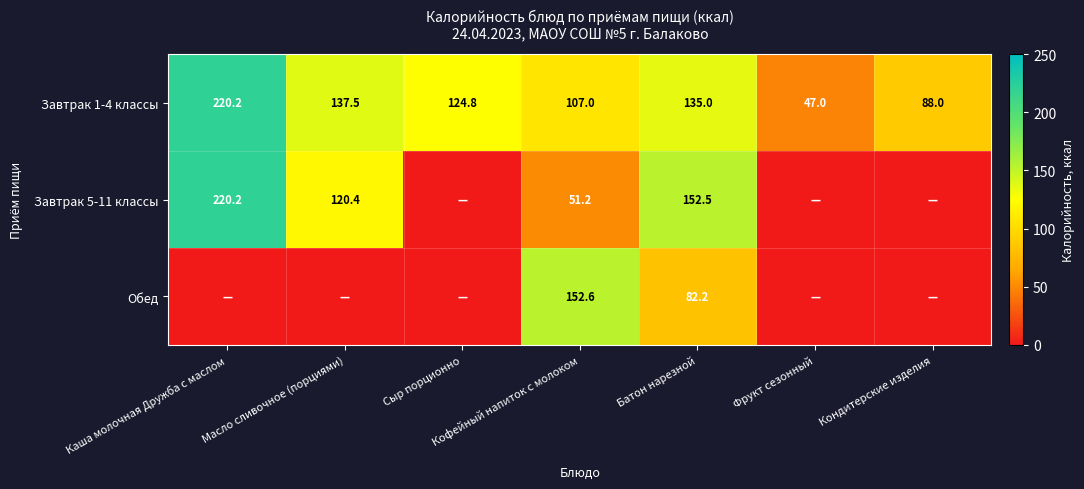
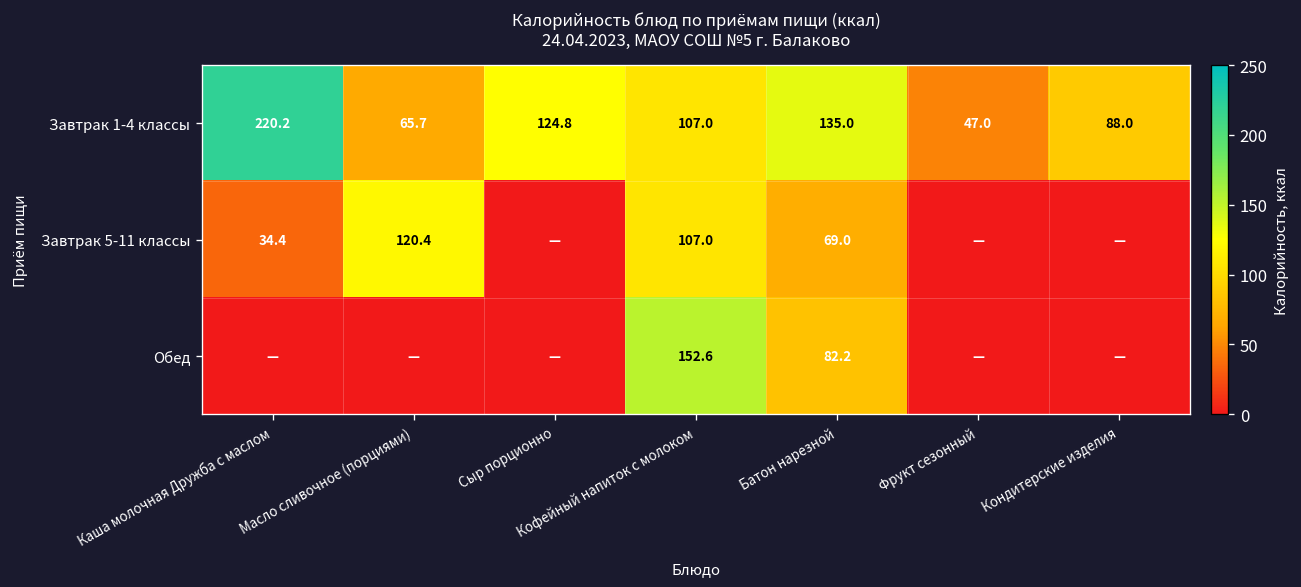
  {
    "Завтрак 1-4 классы": {
      "Каша молочная Дружба с маслом": 220.2,
-     "Масло сливочное (порциями)": 137.5,
+     "Масло сливочное (порциями)": 65.7,
      "Сыр порционно": 124.8,
      "Кофейный напиток с молоком": 107.0,
      "Батон нарезной": 135.0,
      "Фрукт сезонный": 47.0,
      "Кондитерские изделия": 88.0
    },
    "Завтрак 5-11 классы": {
-     "Каша молочная Дружба с маслом": 220.2,
+     "Каша молочная Дружба с маслом": 34.4,
      "Масло сливочное (порциями)": 120.4,
-     "Кофейный напиток с молоком": 51.2,
-     "Батон нарезной": 152.5
+     "Кофейный напиток с молоком": 107.0,
+     "Батон нарезной": 69.0
    },
    "Обед": {
      "Кофейный напиток с молоком": 152.6,
      "Батон нарезной": 82.2
    }
  }
